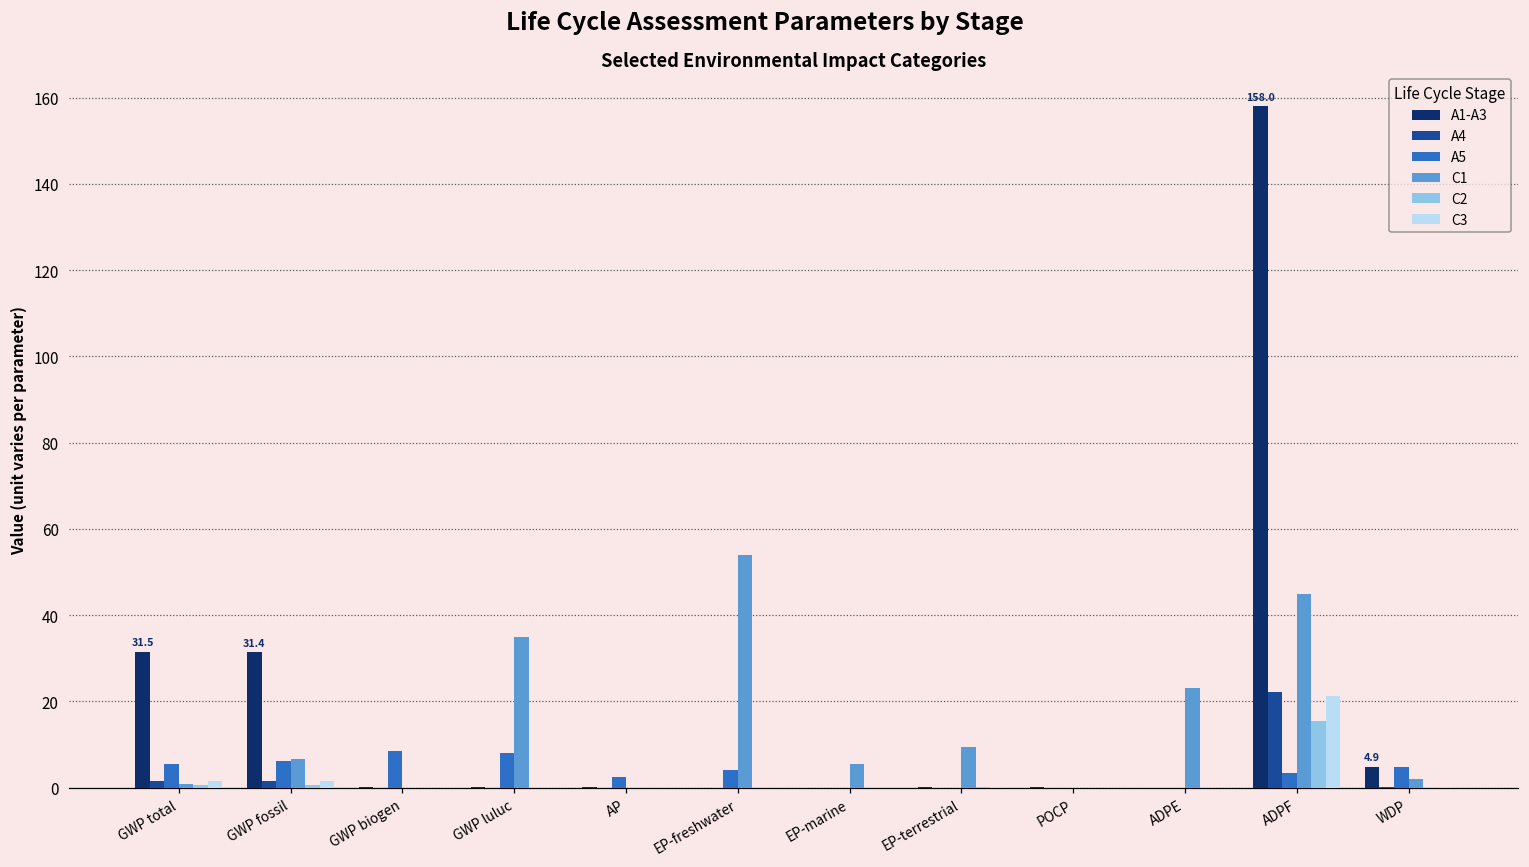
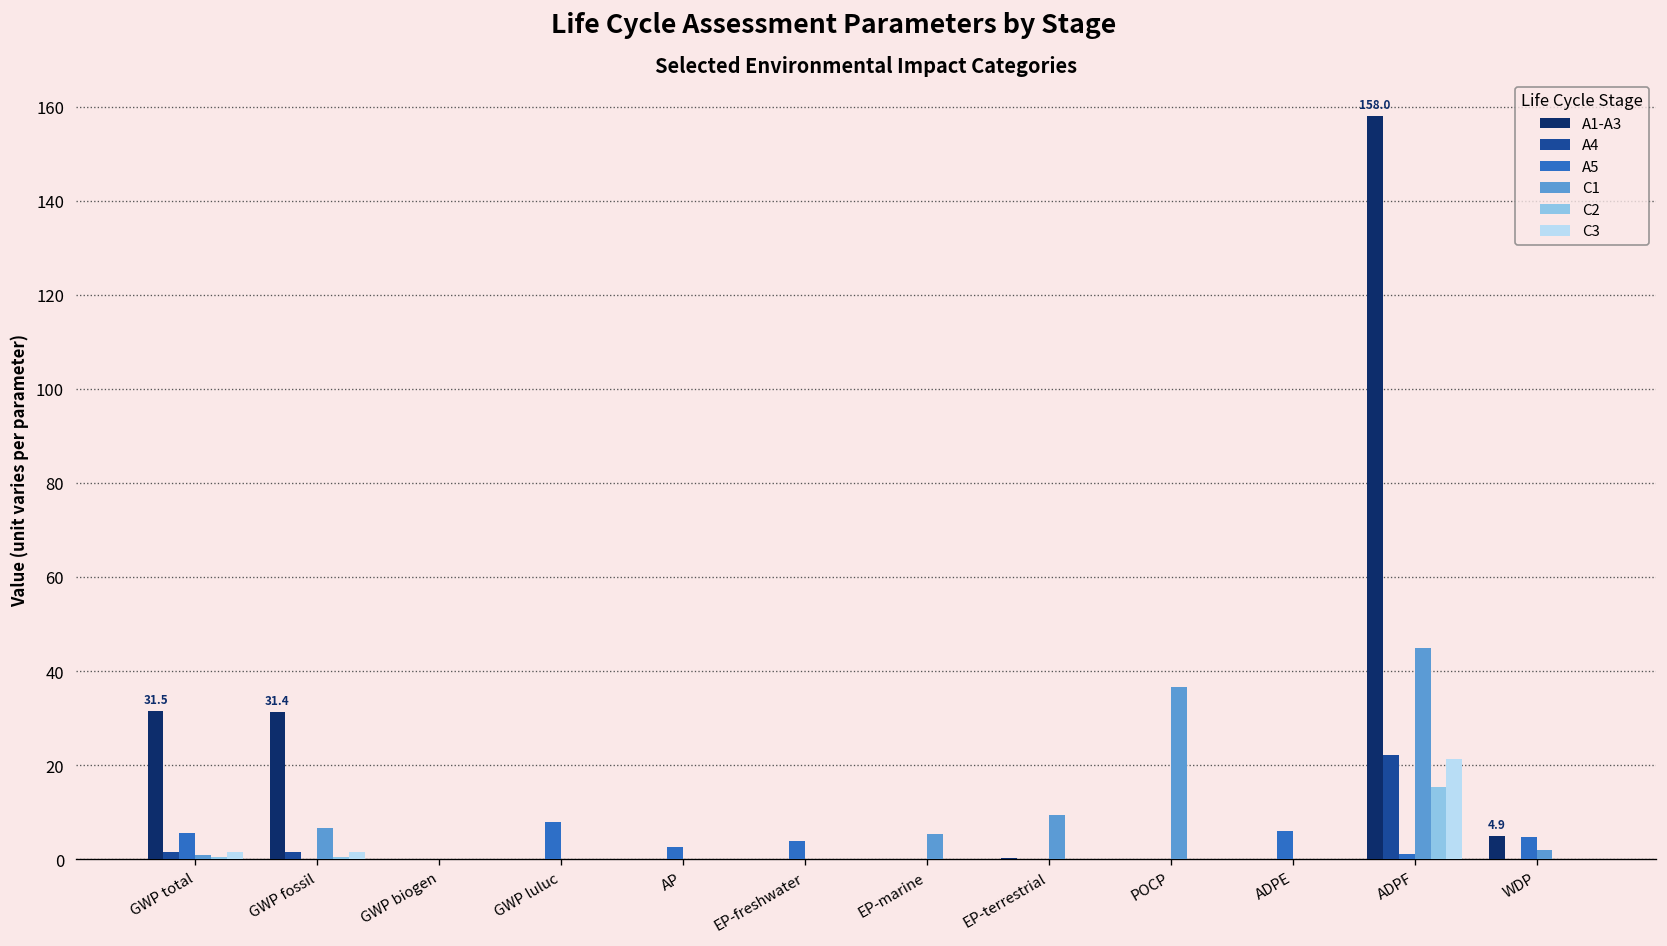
  {
    "A5": {
      "GWP total": 6,
-     "GWP fossil": 6,
-     "GWP biogen": 9,
+     "GWP fossil": 0,
+     "GWP biogen": 0,
      "GWP luluc": 8,
      "AP": 3,
      "EP-freshwater": 4,
-     "ADPE": 0,
-     "ADPF": 3,
+     "ADPE": 6,
+     "ADPF": 1,
      "WDP": 5
    },
    "C1": {
      "GWP total": 1,
      "GWP fossil": 7,
-     "GWP luluc": 35,
-     "EP-freshwater": 54,
+     "GWP luluc": 0,
+     "EP-freshwater": 0,
      "EP-marine": 5,
      "EP-terrestrial": 9,
-     "POCP": 0,
-     "ADPE": 23,
+     "POCP": 37,
+     "ADPE": 0,
      "ADPF": 45,
      "WDP": 2
    }
  }
